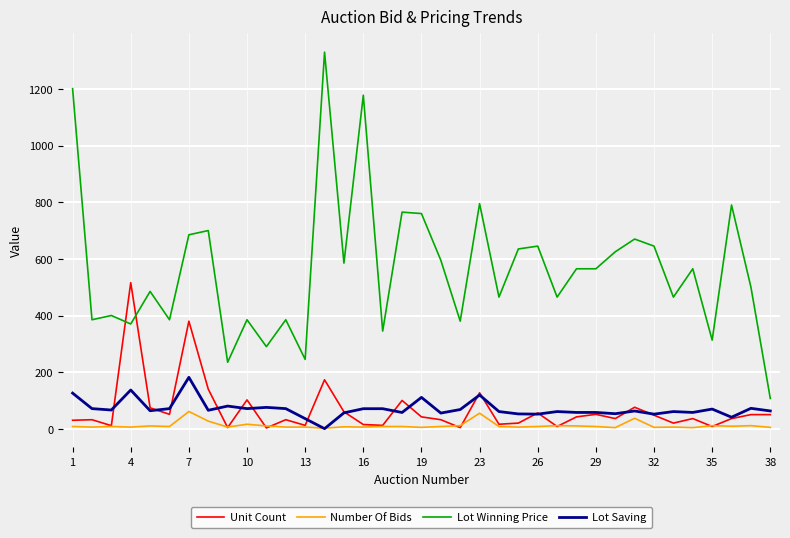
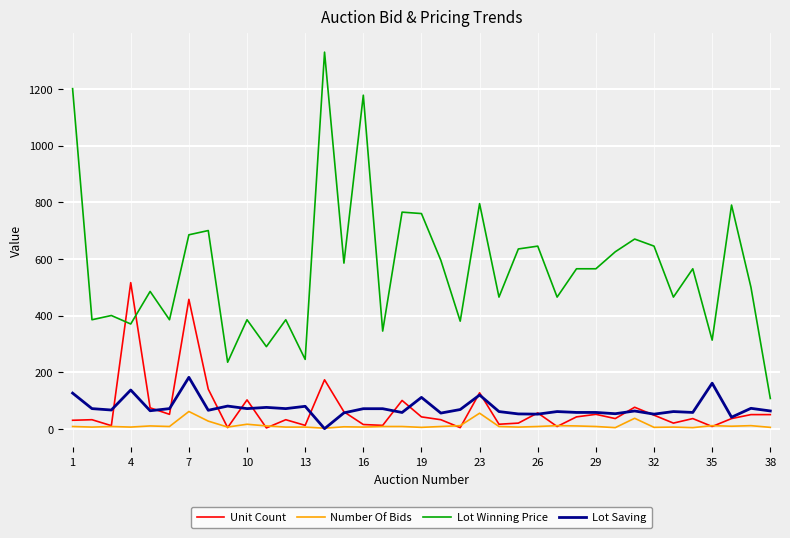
  {
    "Unit Count": {
      "1": 30,
      "4": 520,
-     "7": 380,
+     "7": 460,
      "10": 100,
      "16": 20,
      "19": 40,
      "38": 50
    },
    "Number Of Bids": {
      "1": 10,
      "4": 10,
      "7": 60,
      "10": 20,
      "16": 10,
      "19": 10,
      "23": 60,
      "26": 10,
      "29": 10,
      "32": 10,
      "38": 10
    },
    "Lot Winning Price": {
      "1": 1200,
      "4": 370,
      "7": 690,
      "10": 390,
      "13": 250,
      "16": 1180,
      "19": 760,
      "23": 800,
      "26": 650,
      "29": 570,
      "32": 650,
      "35": 310,
      "38": 110
    },
    "Lot Saving": {
      "1": 130,
      "4": 140,
      "7": 180,
      "10": 70,
-     "13": 40,
+     "13": 80,
      "16": 70,
      "19": 110,
-     "35": 70,
+     "35": 160,
      "38": 60
    }
  }
